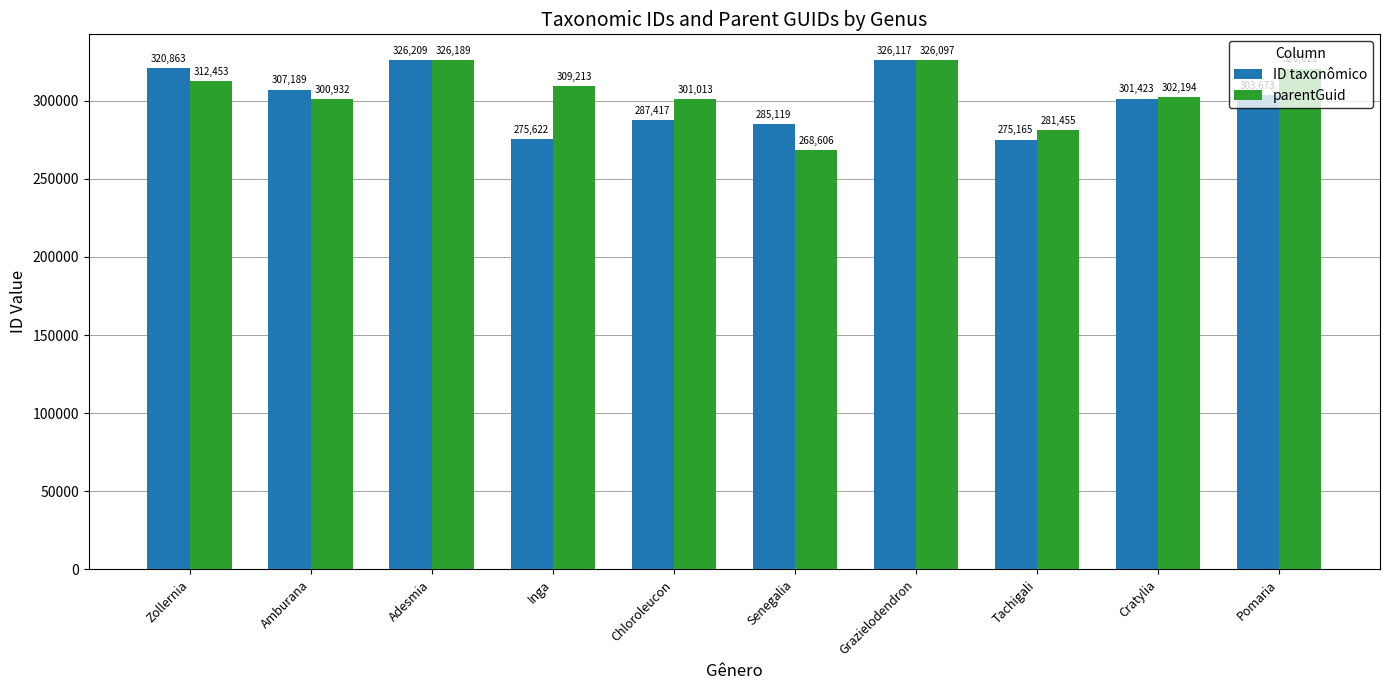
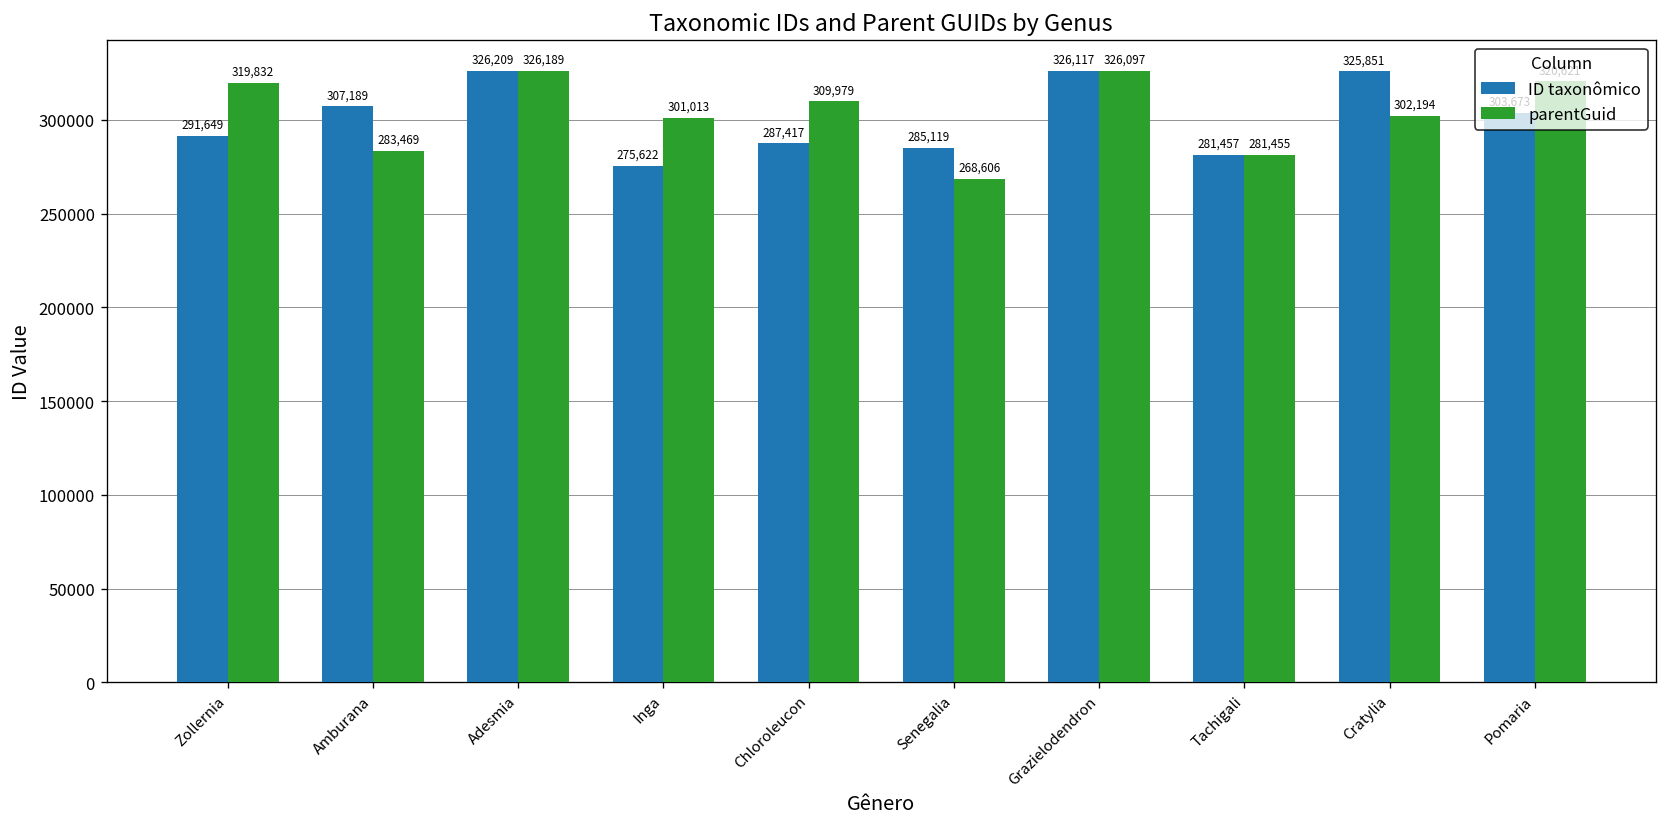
  {
    "ID taxonômico": {
-     "Zollernia": "320,863",
+     "Zollernia": "291,649",
      "Amburana": "307,189",
      "Adesmia": "326,209",
      "Inga": "275,622",
      "Chloroleucon": "287,417",
      "Senegalia": "285,119",
      "Grazielodendron": "326,117",
-     "Tachigali": "275,165",
-     "Cratylia": "301,423"
+     "Tachigali": "281,457",
+     "Cratylia": "325,851"
    },
    "parentGuid": {
-     "Zollernia": "312,453",
-     "Amburana": "300,932",
+     "Zollernia": "319,832",
+     "Amburana": "283,469",
      "Adesmia": "326,189",
-     "Inga": "309,213",
-     "Chloroleucon": "301,013",
+     "Inga": "301,013",
+     "Chloroleucon": "309,979",
      "Senegalia": "268,606",
      "Grazielodendron": "326,097",
      "Tachigali": "281,455",
      "Cratylia": "302,194"
    }
  }
